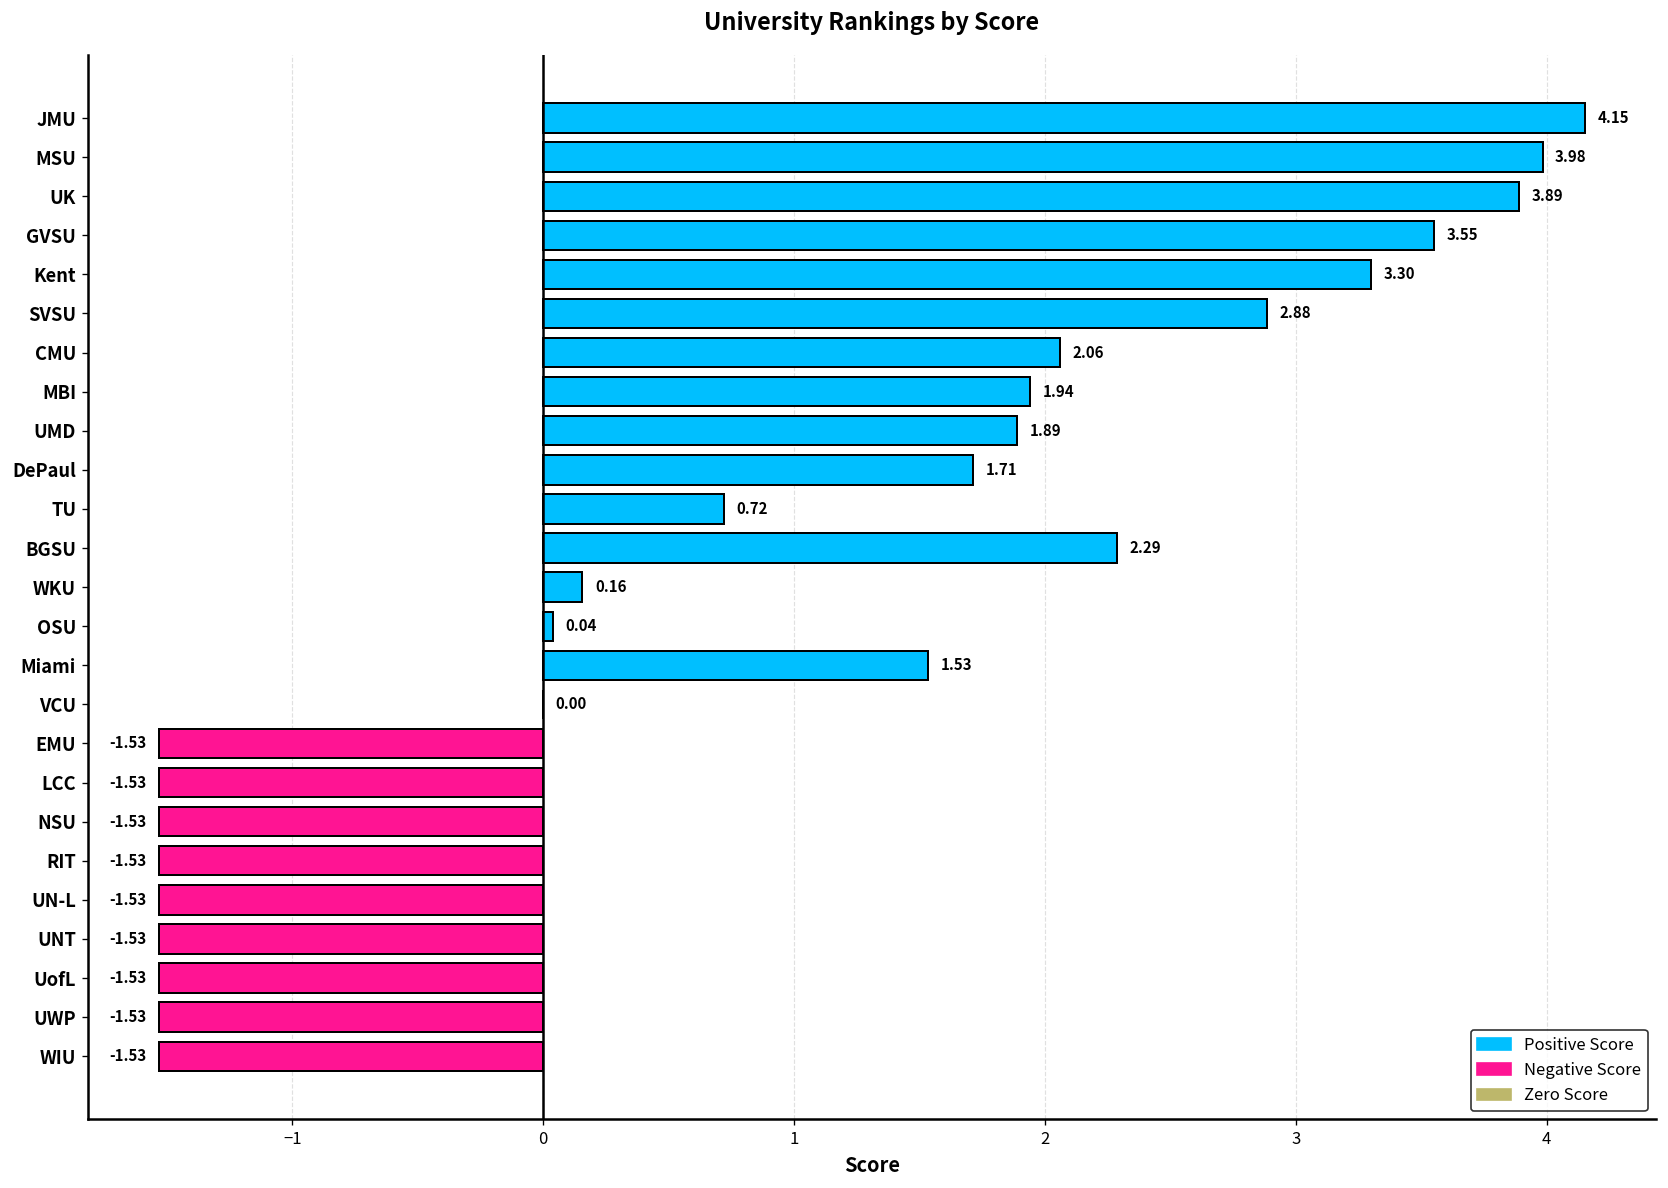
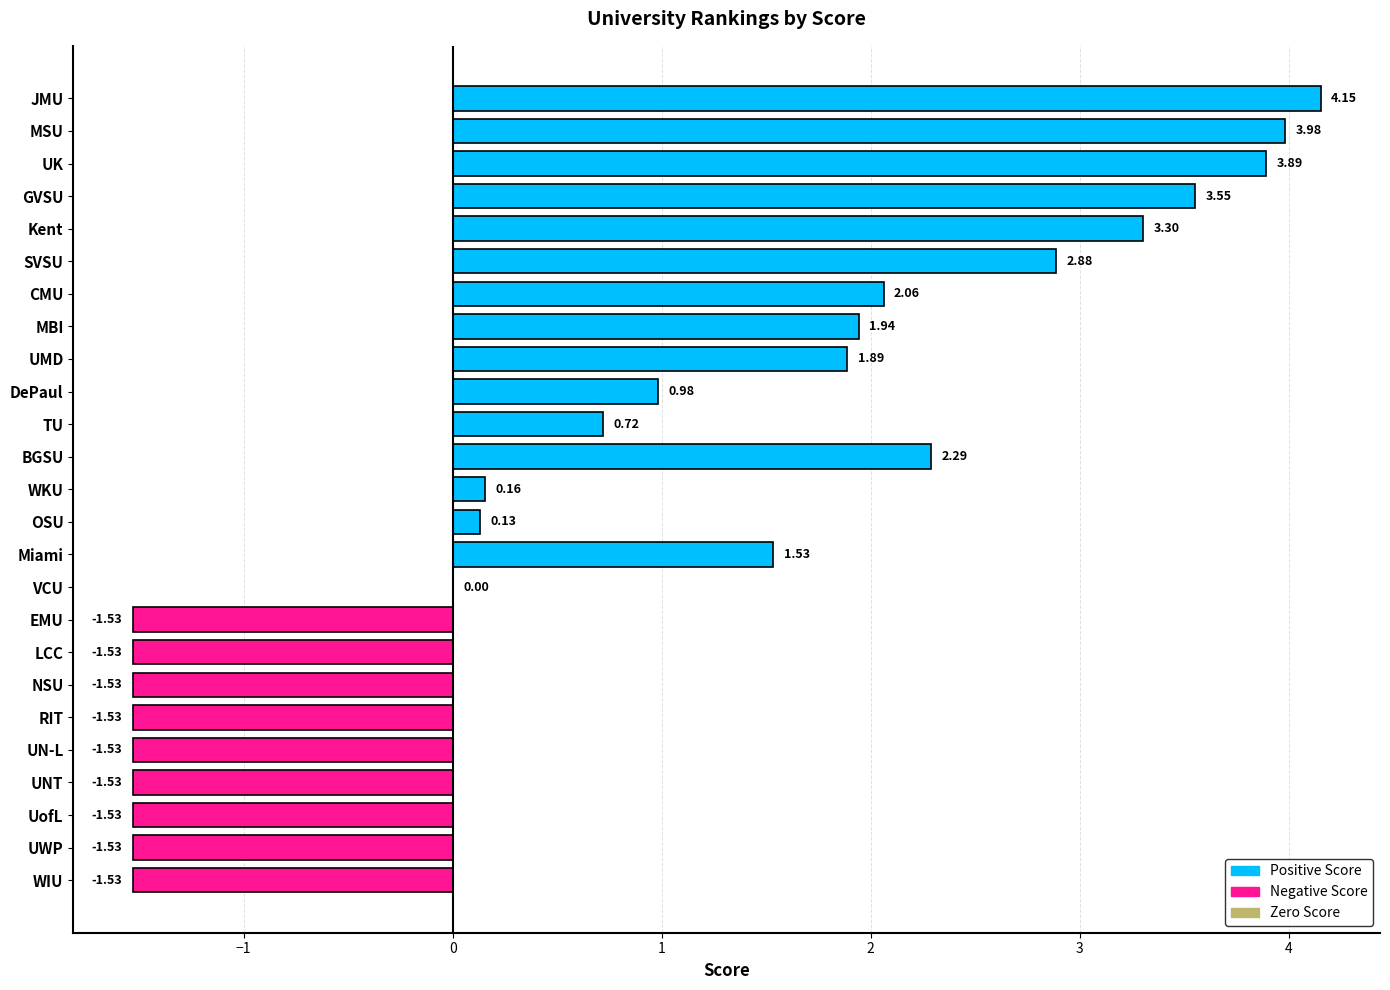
  {
    "JMU": 4.15,
    "MSU": 3.98,
    "UK": 3.89,
    "GVSU": 3.55,
    "Kent": 3.30,
    "SVSU": 2.88,
    "CMU": 2.06,
    "MBI": 1.94,
    "UMD": 1.89,
-   "DePaul": 1.71,
+   "DePaul": 0.98,
    "TU": 0.72,
    "BGSU": 2.29,
    "WKU": 0.16,
-   "OSU": 0.04,
+   "OSU": 0.13,
    "Miami": 1.53,
    "VCU": 0.00,
    "EMU": -1.53,
    "LCC": -1.53,
    "NSU": -1.53,
    "RIT": -1.53,
    "UN-L": -1.53,
    "UNT": -1.53,
    "UofL": -1.53,
    "UWP": -1.53,
    "WIU": -1.53
  }
